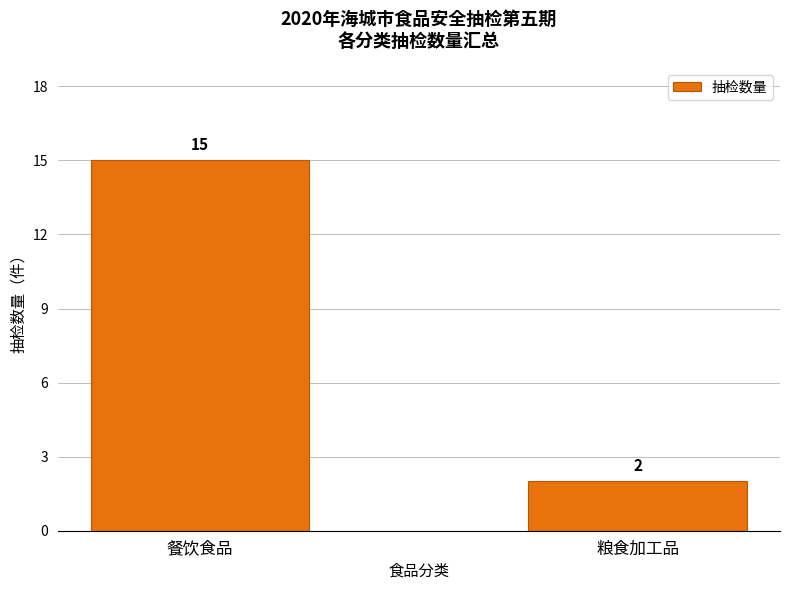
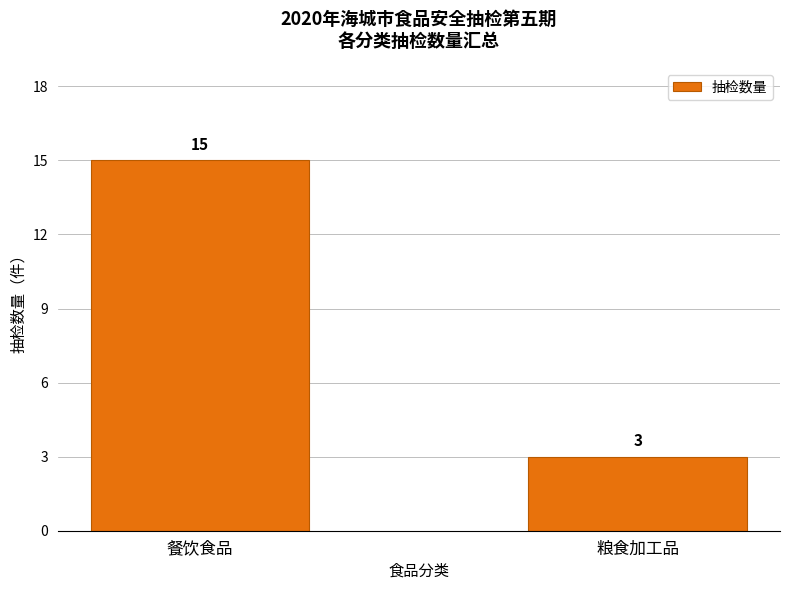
  {
    "餐饮食品": 15,
-   "粮食加工品": 2
+   "粮食加工品": 3
  }
